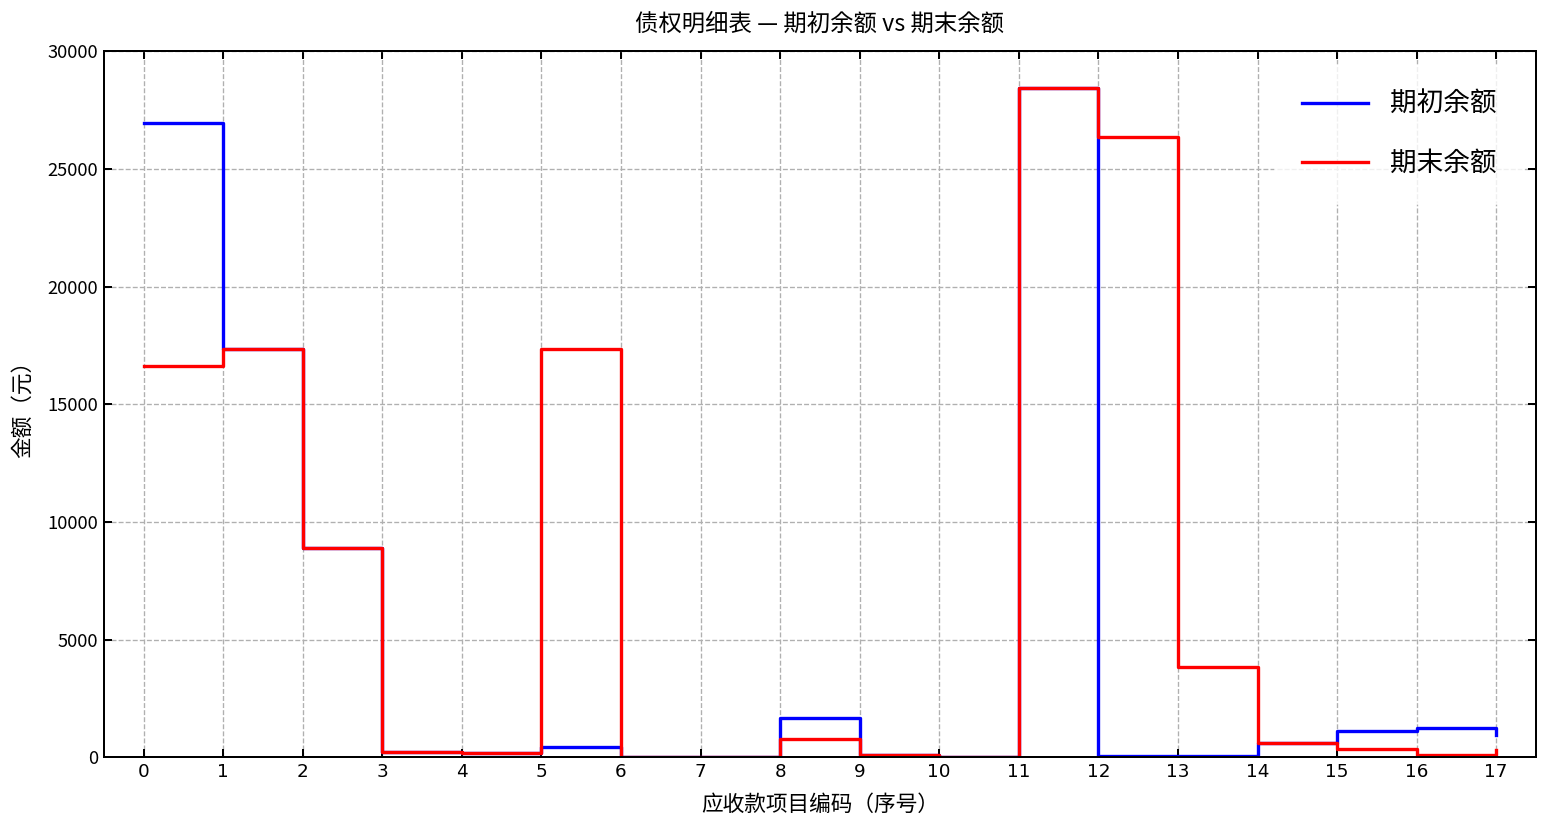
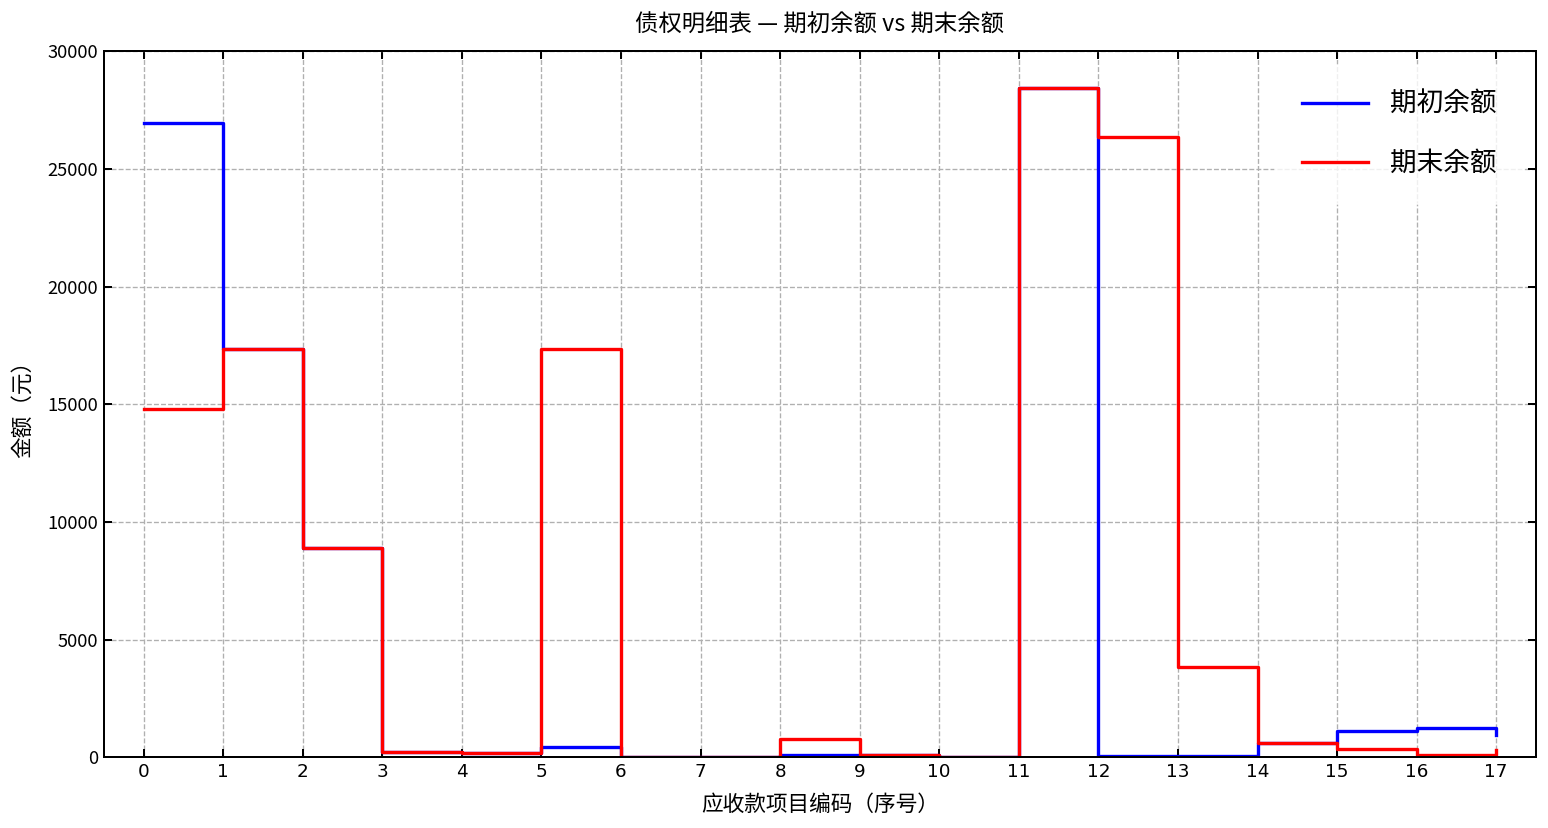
  {
    "期初余额": {
      "0": 26900,
      "5": 400,
-     "8": 1700,
+     "8": 100,
      "12": 100,
      "13": 100,
      "15": 1100,
      "16": 1300,
      "17": 900
    },
    "期末余额": {
-     "0": 16600,
+     "0": 14800,
      "5": 17400,
      "8": 800,
      "12": 26400,
      "13": 3800,
      "15": 300,
      "16": 100,
      "17": 300
    }
  }
